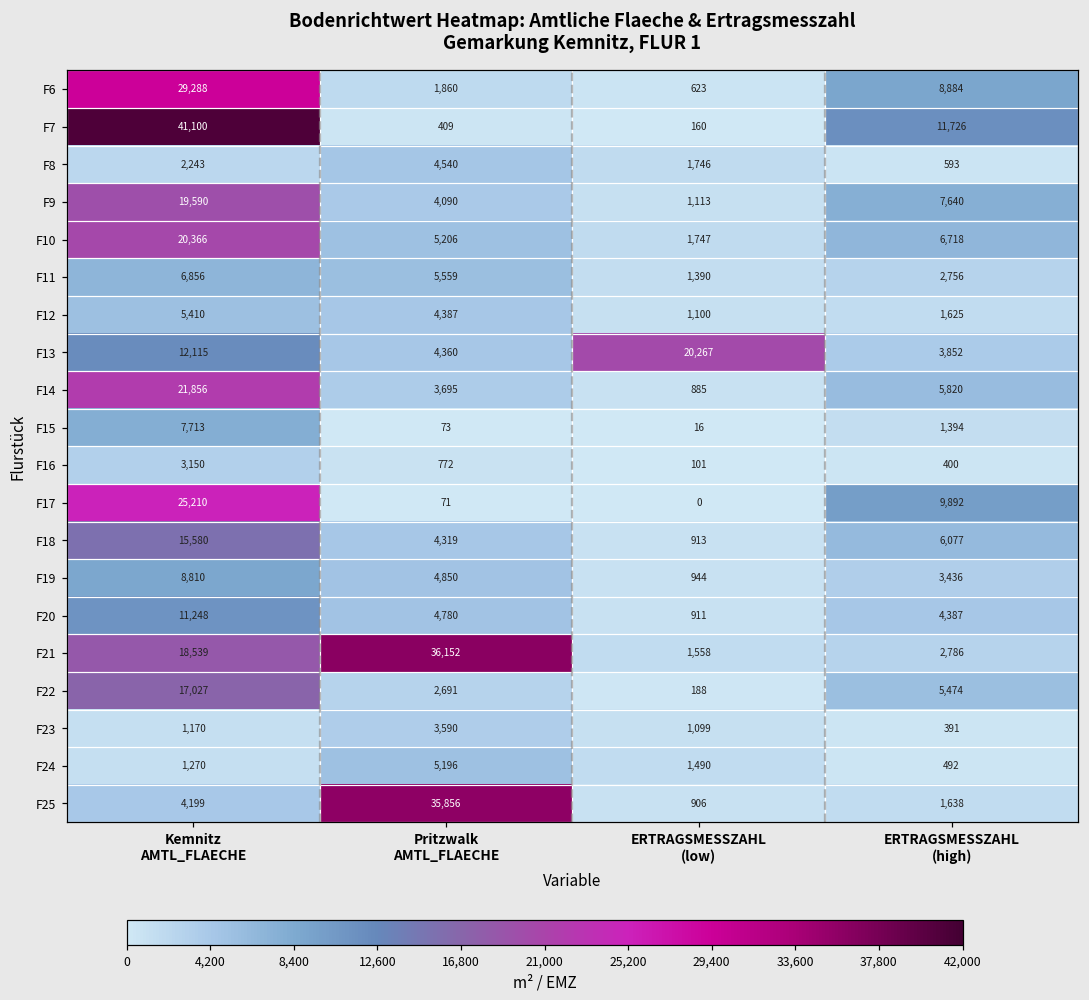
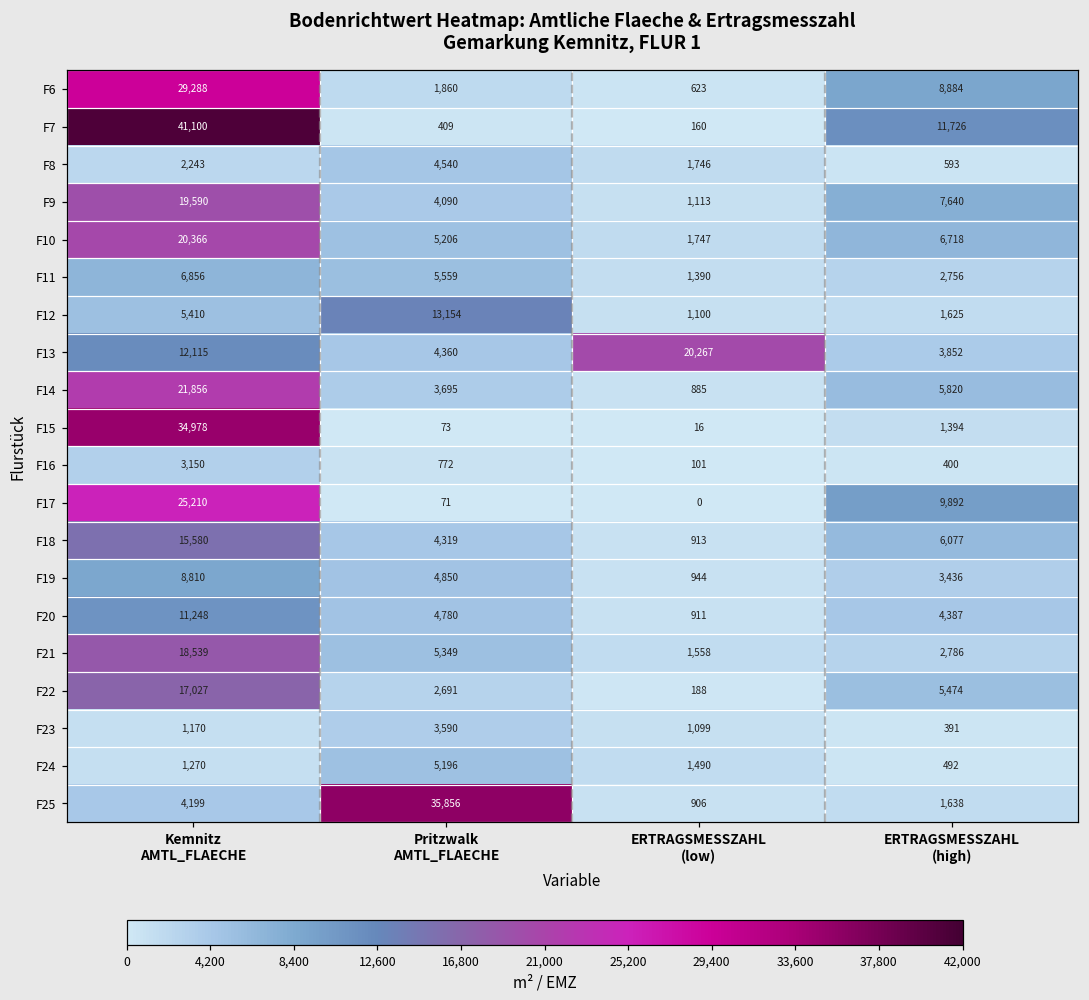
  {
    "F6": {
      "Kemnitz AMTL_FLAECHE": "29,288",
      "Pritzwalk AMTL_FLAECHE": "1,860",
      "ERTRAGSMESSZAHL (low)": "623",
      "ERTRAGSMESSZAHL (high)": "8,884"
    },
    "F7": {
      "Kemnitz AMTL_FLAECHE": "41,100",
      "Pritzwalk AMTL_FLAECHE": "409",
      "ERTRAGSMESSZAHL (low)": "160",
      "ERTRAGSMESSZAHL (high)": "11,726"
    },
    "F8": {
      "Kemnitz AMTL_FLAECHE": "2,243",
      "Pritzwalk AMTL_FLAECHE": "4,540",
      "ERTRAGSMESSZAHL (low)": "1,746",
      "ERTRAGSMESSZAHL (high)": "593"
    },
    "F9": {
      "Kemnitz AMTL_FLAECHE": "19,590",
      "Pritzwalk AMTL_FLAECHE": "4,090",
      "ERTRAGSMESSZAHL (low)": "1,113",
      "ERTRAGSMESSZAHL (high)": "7,640"
    },
    "F10": {
      "Kemnitz AMTL_FLAECHE": "20,366",
      "Pritzwalk AMTL_FLAECHE": "5,206",
      "ERTRAGSMESSZAHL (low)": "1,747",
      "ERTRAGSMESSZAHL (high)": "6,718"
    },
    "F11": {
      "Kemnitz AMTL_FLAECHE": "6,856",
      "Pritzwalk AMTL_FLAECHE": "5,559",
      "ERTRAGSMESSZAHL (low)": "1,390",
      "ERTRAGSMESSZAHL (high)": "2,756"
    },
    "F12": {
      "Kemnitz AMTL_FLAECHE": "5,410",
-     "Pritzwalk AMTL_FLAECHE": "4,387",
+     "Pritzwalk AMTL_FLAECHE": "13,154",
      "ERTRAGSMESSZAHL (low)": "1,100",
      "ERTRAGSMESSZAHL (high)": "1,625"
    },
    "F13": {
      "Kemnitz AMTL_FLAECHE": "12,115",
      "Pritzwalk AMTL_FLAECHE": "4,360",
      "ERTRAGSMESSZAHL (low)": "20,267",
      "ERTRAGSMESSZAHL (high)": "3,852"
    },
    "F14": {
      "Kemnitz AMTL_FLAECHE": "21,856",
      "Pritzwalk AMTL_FLAECHE": "3,695",
      "ERTRAGSMESSZAHL (low)": "885",
      "ERTRAGSMESSZAHL (high)": "5,820"
    },
    "F15": {
-     "Kemnitz AMTL_FLAECHE": "7,713",
+     "Kemnitz AMTL_FLAECHE": "34,978",
      "Pritzwalk AMTL_FLAECHE": "73",
      "ERTRAGSMESSZAHL (low)": "16",
      "ERTRAGSMESSZAHL (high)": "1,394"
    },
    "F16": {
      "Kemnitz AMTL_FLAECHE": "3,150",
      "Pritzwalk AMTL_FLAECHE": "772",
      "ERTRAGSMESSZAHL (low)": "101",
      "ERTRAGSMESSZAHL (high)": "400"
    },
    "F17": {
      "Kemnitz AMTL_FLAECHE": "25,210",
      "Pritzwalk AMTL_FLAECHE": "71",
      "ERTRAGSMESSZAHL (low)": "0",
      "ERTRAGSMESSZAHL (high)": "9,892"
    },
    "F18": {
      "Kemnitz AMTL_FLAECHE": "15,580",
      "Pritzwalk AMTL_FLAECHE": "4,319",
      "ERTRAGSMESSZAHL (low)": "913",
      "ERTRAGSMESSZAHL (high)": "6,077"
    },
    "F19": {
      "Kemnitz AMTL_FLAECHE": "8,810",
      "Pritzwalk AMTL_FLAECHE": "4,850",
      "ERTRAGSMESSZAHL (low)": "944",
      "ERTRAGSMESSZAHL (high)": "3,436"
    },
    "F20": {
      "Kemnitz AMTL_FLAECHE": "11,248",
      "Pritzwalk AMTL_FLAECHE": "4,780",
      "ERTRAGSMESSZAHL (low)": "911",
      "ERTRAGSMESSZAHL (high)": "4,387"
    },
    "F21": {
      "Kemnitz AMTL_FLAECHE": "18,539",
-     "Pritzwalk AMTL_FLAECHE": "36,152",
+     "Pritzwalk AMTL_FLAECHE": "5,349",
      "ERTRAGSMESSZAHL (low)": "1,558",
      "ERTRAGSMESSZAHL (high)": "2,786"
    },
    "F22": {
      "Kemnitz AMTL_FLAECHE": "17,027",
      "Pritzwalk AMTL_FLAECHE": "2,691",
      "ERTRAGSMESSZAHL (low)": "188",
      "ERTRAGSMESSZAHL (high)": "5,474"
    },
    "F23": {
      "Kemnitz AMTL_FLAECHE": "1,170",
      "Pritzwalk AMTL_FLAECHE": "3,590",
      "ERTRAGSMESSZAHL (low)": "1,099",
      "ERTRAGSMESSZAHL (high)": "391"
    },
    "F24": {
      "Kemnitz AMTL_FLAECHE": "1,270",
      "Pritzwalk AMTL_FLAECHE": "5,196",
      "ERTRAGSMESSZAHL (low)": "1,490",
      "ERTRAGSMESSZAHL (high)": "492"
    },
    "F25": {
      "Kemnitz AMTL_FLAECHE": "4,199",
      "Pritzwalk AMTL_FLAECHE": "35,856",
      "ERTRAGSMESSZAHL (low)": "906",
      "ERTRAGSMESSZAHL (high)": "1,638"
    }
  }
